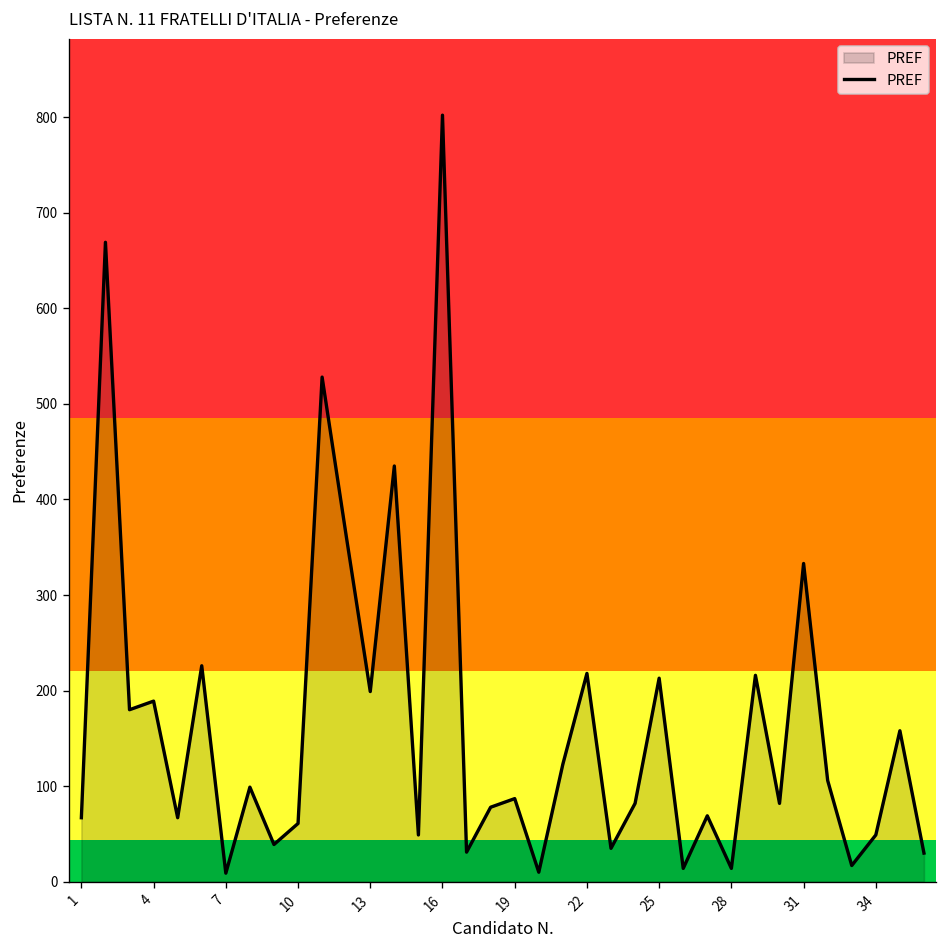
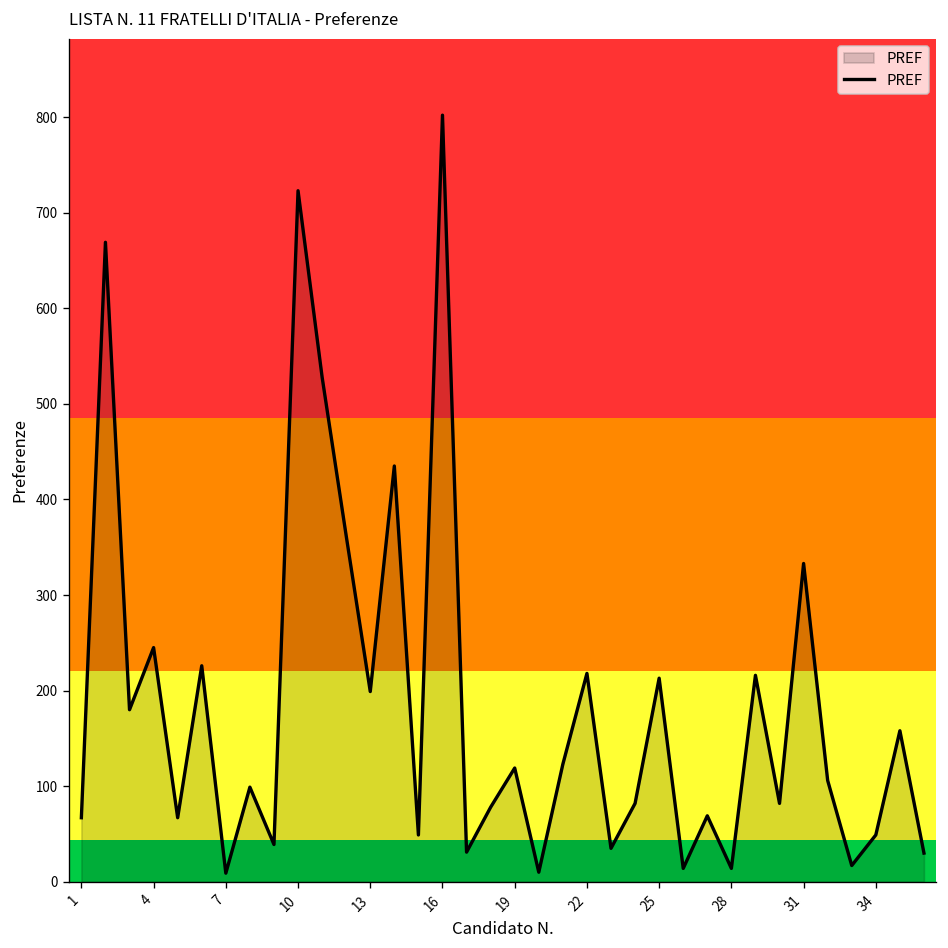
  {
    "1": 70,
-   "4": 190,
+   "4": 250,
    "7": 10,
-   "10": 60,
+   "10": 720,
    "13": 200,
    "16": 800,
-   "19": 90,
+   "19": 120,
    "22": 220,
    "25": 210,
    "28": 10,
    "31": 330,
    "34": 50
  }
